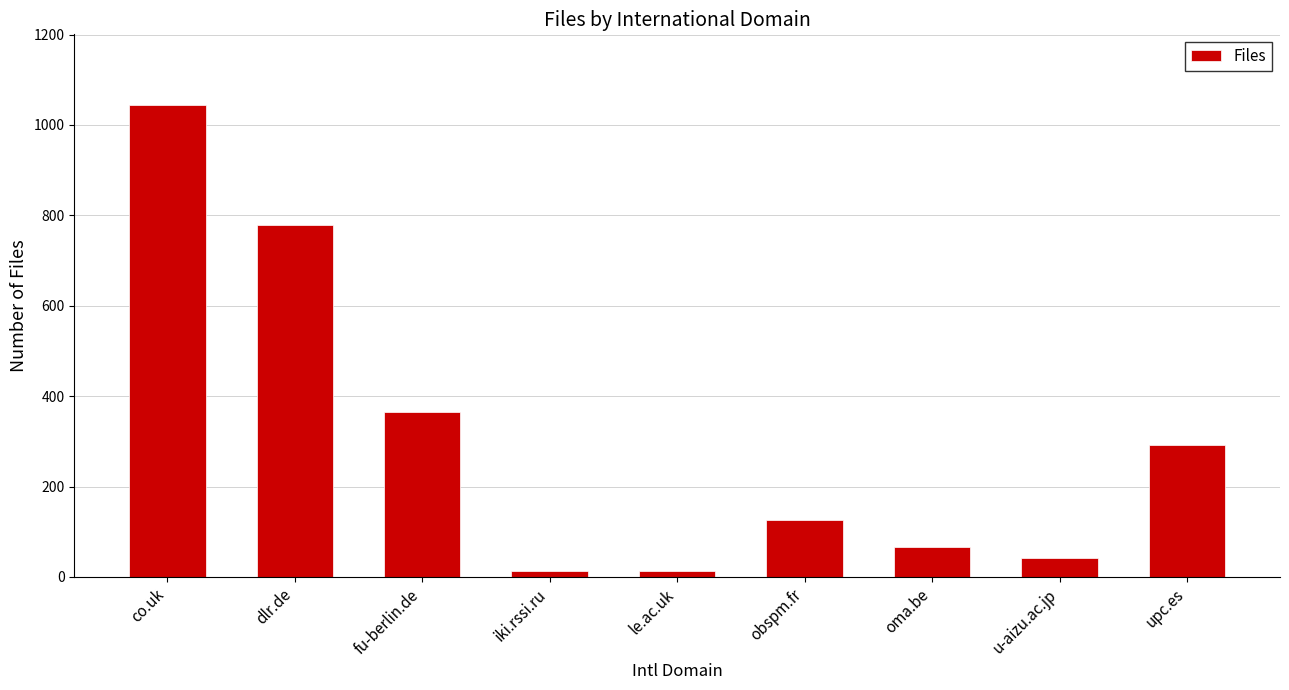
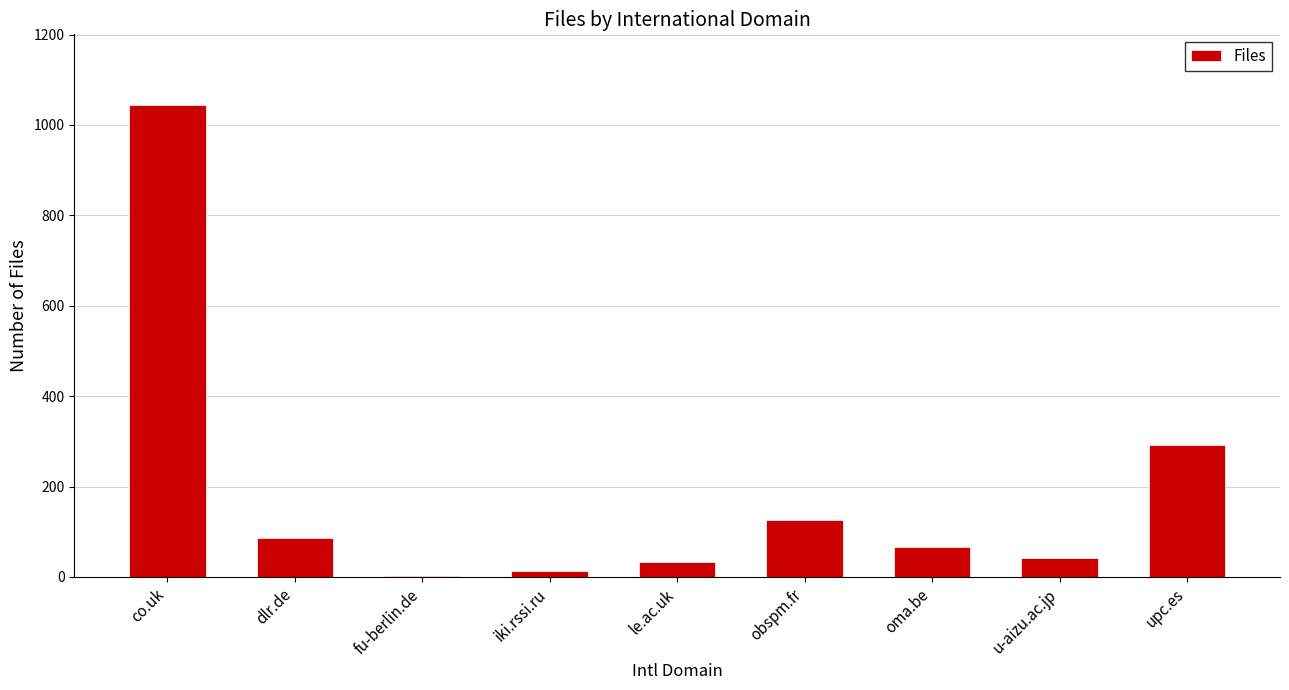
  {
    "co.uk": 1040,
-   "dlr.de": 780,
-   "fu-berlin.de": 360,
+   "dlr.de": 90,
+   "fu-berlin.de": 0,
    "iki.rssi.ru": 10,
-   "le.ac.uk": 10,
+   "le.ac.uk": 30,
    "obspm.fr": 130,
    "oma.be": 70,
    "u-aizu.ac.jp": 40,
    "upc.es": 290
  }
